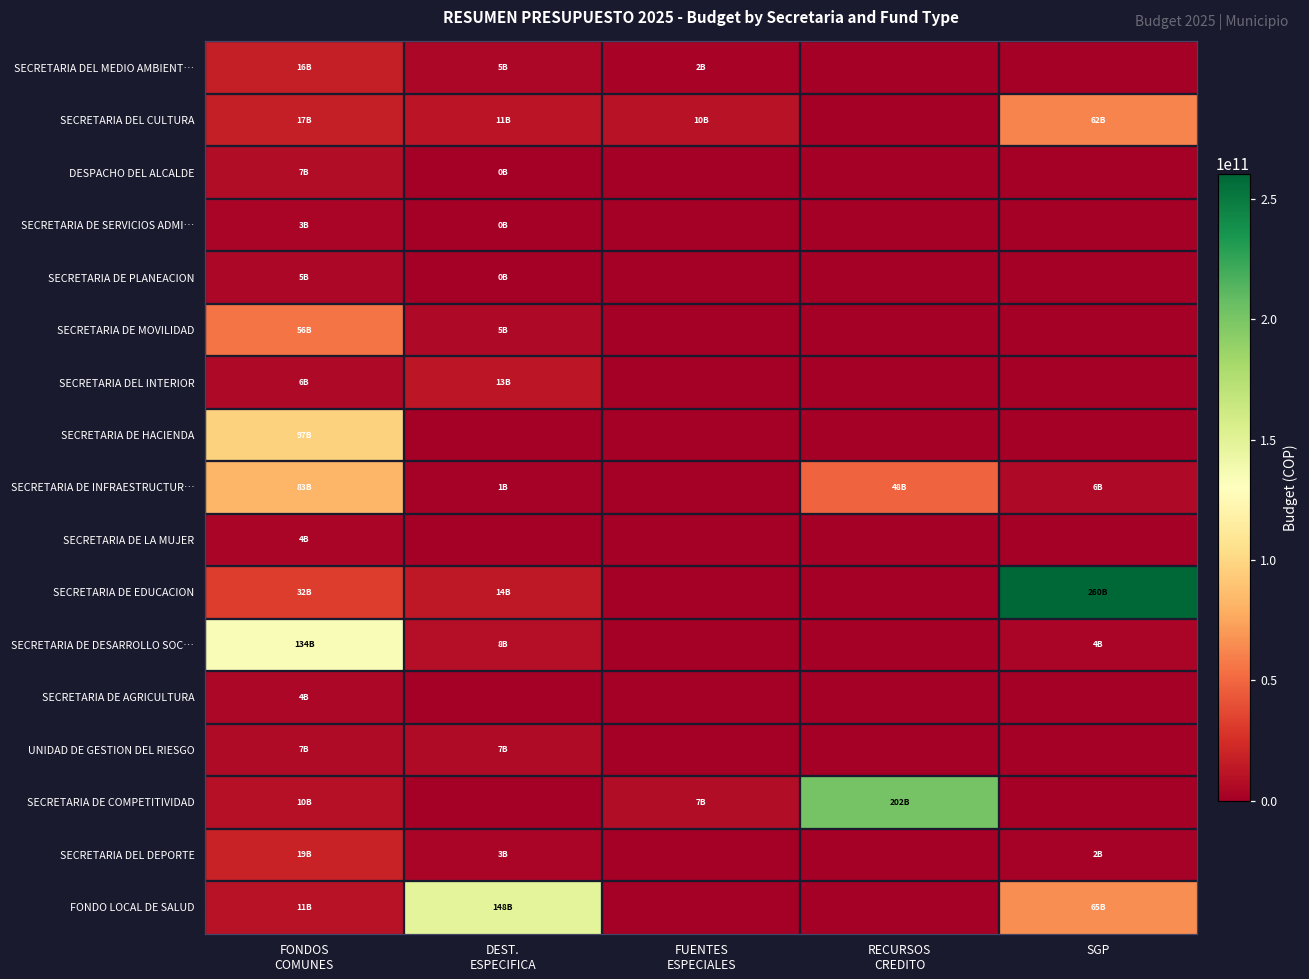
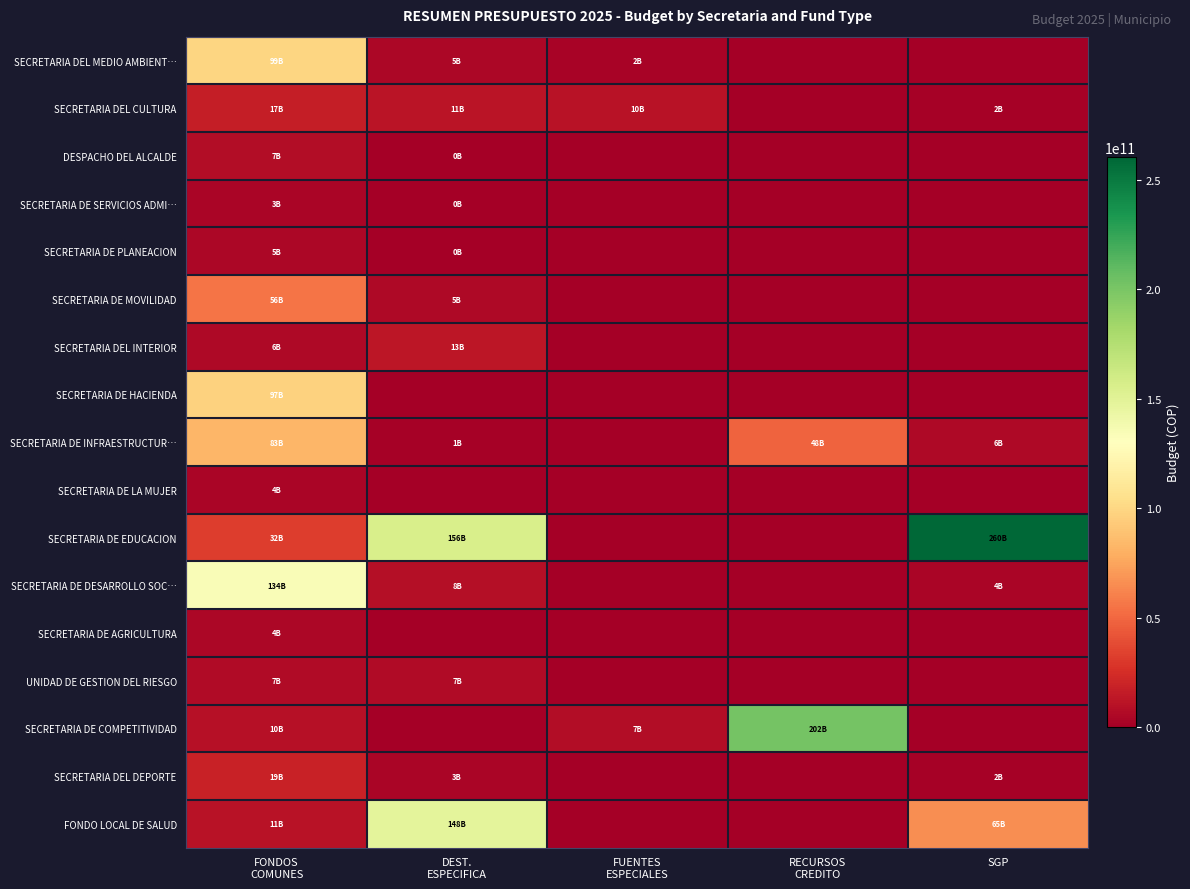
  {
    "SECRETARIA DEL MEDIO AMBIENT…": {
-     "FONDOS COMUNES": "16B",
+     "FONDOS COMUNES": "99B",
      "DEST. ESPECIFICA": "5B",
      "FUENTES ESPECIALES": "2B"
    },
    "SECRETARIA DEL CULTURA": {
      "FONDOS COMUNES": "17B",
      "DEST. ESPECIFICA": "11B",
      "FUENTES ESPECIALES": "10B",
-     "SGP": "62B"
+     "SGP": "2B"
    },
    "DESPACHO DEL ALCALDE": {
      "FONDOS COMUNES": "7B",
      "DEST. ESPECIFICA": "0B"
    },
    "SECRETARIA DE SERVICIOS ADMI…": {
      "FONDOS COMUNES": "3B",
      "DEST. ESPECIFICA": "0B"
    },
    "SECRETARIA DE PLANEACION": {
      "FONDOS COMUNES": "5B",
      "DEST. ESPECIFICA": "0B"
    },
    "SECRETARIA DE MOVILIDAD": {
      "FONDOS COMUNES": "56B",
      "DEST. ESPECIFICA": "5B"
    },
    "SECRETARIA DEL INTERIOR": {
      "FONDOS COMUNES": "6B",
      "DEST. ESPECIFICA": "13B"
    },
    "SECRETARIA DE HACIENDA": {
      "FONDOS COMUNES": "97B"
    },
    "SECRETARIA DE INFRAESTRUCTUR…": {
      "FONDOS COMUNES": "83B",
      "DEST. ESPECIFICA": "1B",
      "RECURSOS CREDITO": "48B",
      "SGP": "6B"
    },
    "SECRETARIA DE LA MUJER": {
      "FONDOS COMUNES": "4B"
    },
    "SECRETARIA DE EDUCACION": {
      "FONDOS COMUNES": "32B",
-     "DEST. ESPECIFICA": "14B",
+     "DEST. ESPECIFICA": "156B",
      "SGP": "260B"
    },
    "SECRETARIA DE DESARROLLO SOC…": {
      "FONDOS COMUNES": "134B",
      "DEST. ESPECIFICA": "8B",
      "SGP": "4B"
    },
    "SECRETARIA DE AGRICULTURA": {
      "FONDOS COMUNES": "4B"
    },
    "UNIDAD DE GESTION DEL RIESGO": {
      "FONDOS COMUNES": "7B",
      "DEST. ESPECIFICA": "7B"
    },
    "SECRETARIA DE COMPETITIVIDAD": {
      "FONDOS COMUNES": "10B",
      "FUENTES ESPECIALES": "7B",
      "RECURSOS CREDITO": "202B"
    },
    "SECRETARIA DEL DEPORTE": {
      "FONDOS COMUNES": "19B",
      "DEST. ESPECIFICA": "3B",
      "SGP": "2B"
    },
    "FONDO LOCAL DE SALUD": {
      "FONDOS COMUNES": "11B",
      "DEST. ESPECIFICA": "148B",
      "SGP": "65B"
    }
  }
